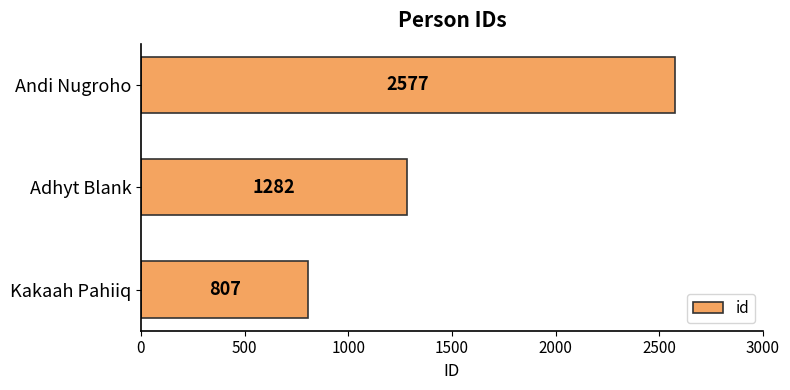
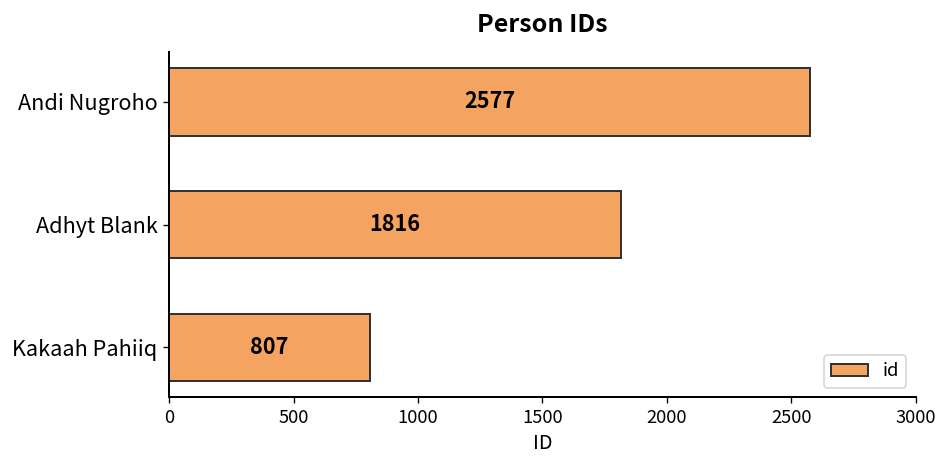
  {
    "Andi Nugroho": 2577,
-   "Adhyt Blank": 1282,
+   "Adhyt Blank": 1816,
    "Kakaah Pahiiq": 807
  }
